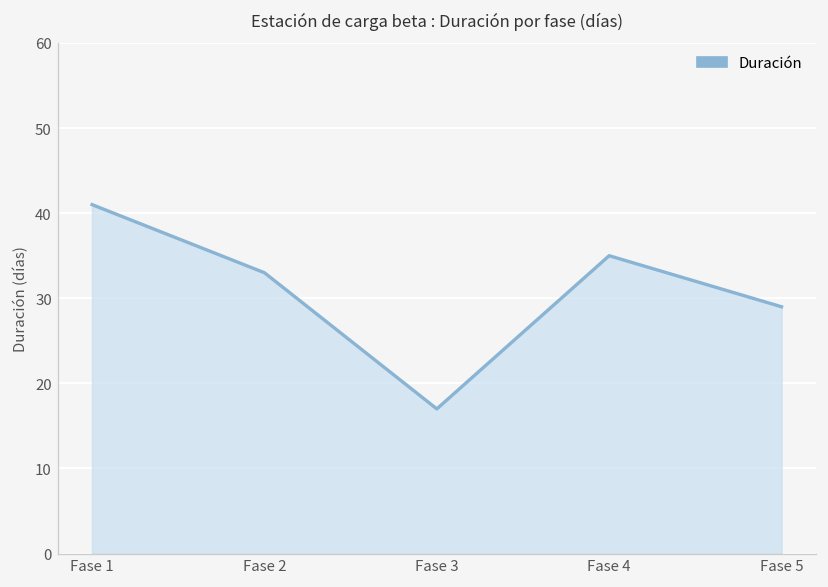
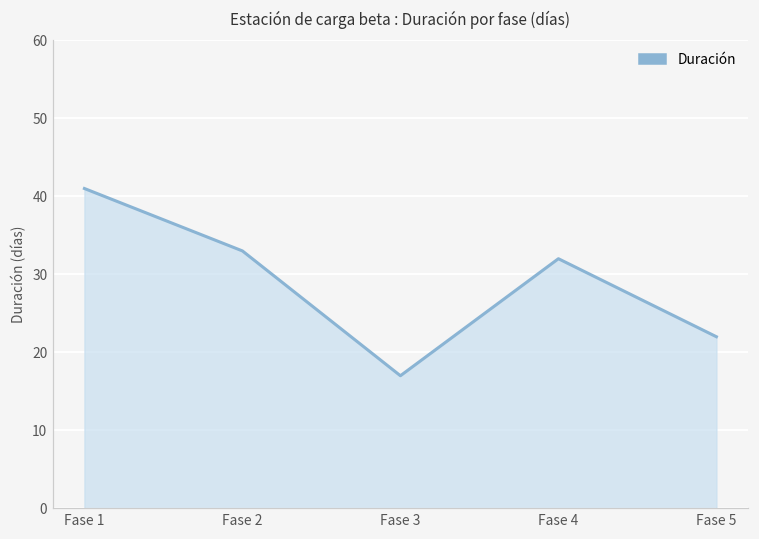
  {
    "Fase 1": 41,
    "Fase 2": 33,
    "Fase 3": 17,
-   "Fase 4": 35,
-   "Fase 5": 29
+   "Fase 4": 32,
+   "Fase 5": 22
  }
